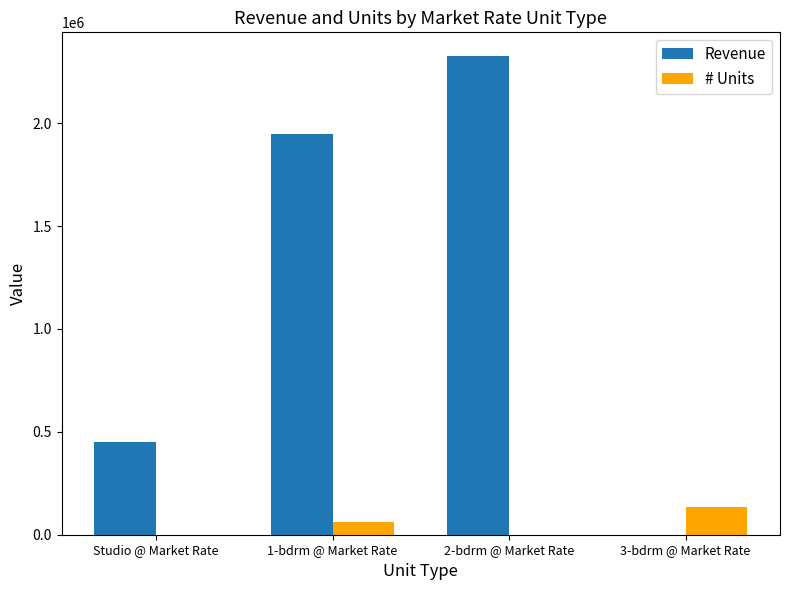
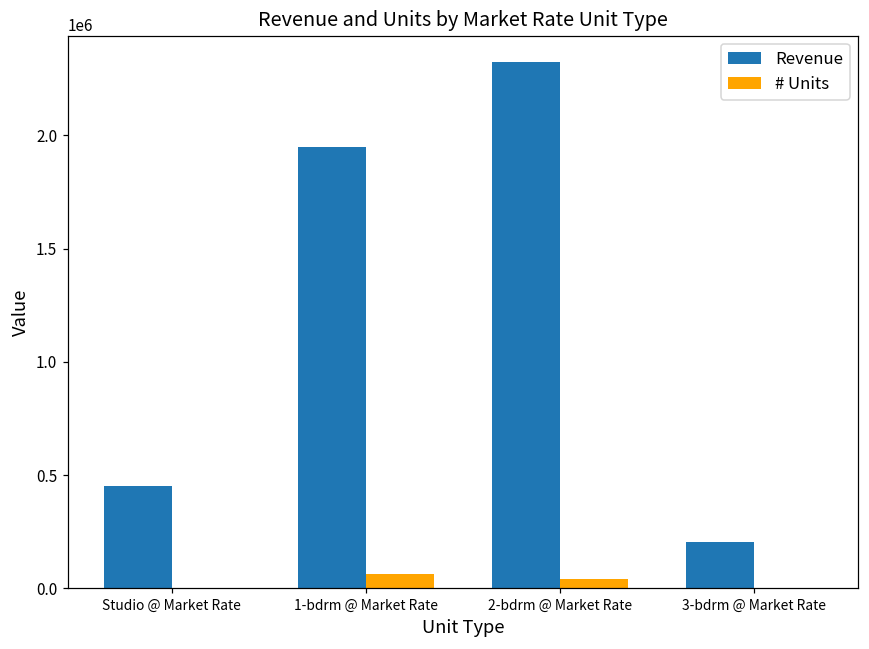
  {
    "Revenue": {
      "Studio @ Market Rate": 450000,
      "1-bdrm @ Market Rate": 1950000,
      "2-bdrm @ Market Rate": 2330000,
-     "3-bdrm @ Market Rate": 0
+     "3-bdrm @ Market Rate": 210000
    },
    "# Units": {
      "1-bdrm @ Market Rate": 60000,
-     "2-bdrm @ Market Rate": 0,
-     "3-bdrm @ Market Rate": 130000
+     "2-bdrm @ Market Rate": 40000,
+     "3-bdrm @ Market Rate": 0
    }
  }
